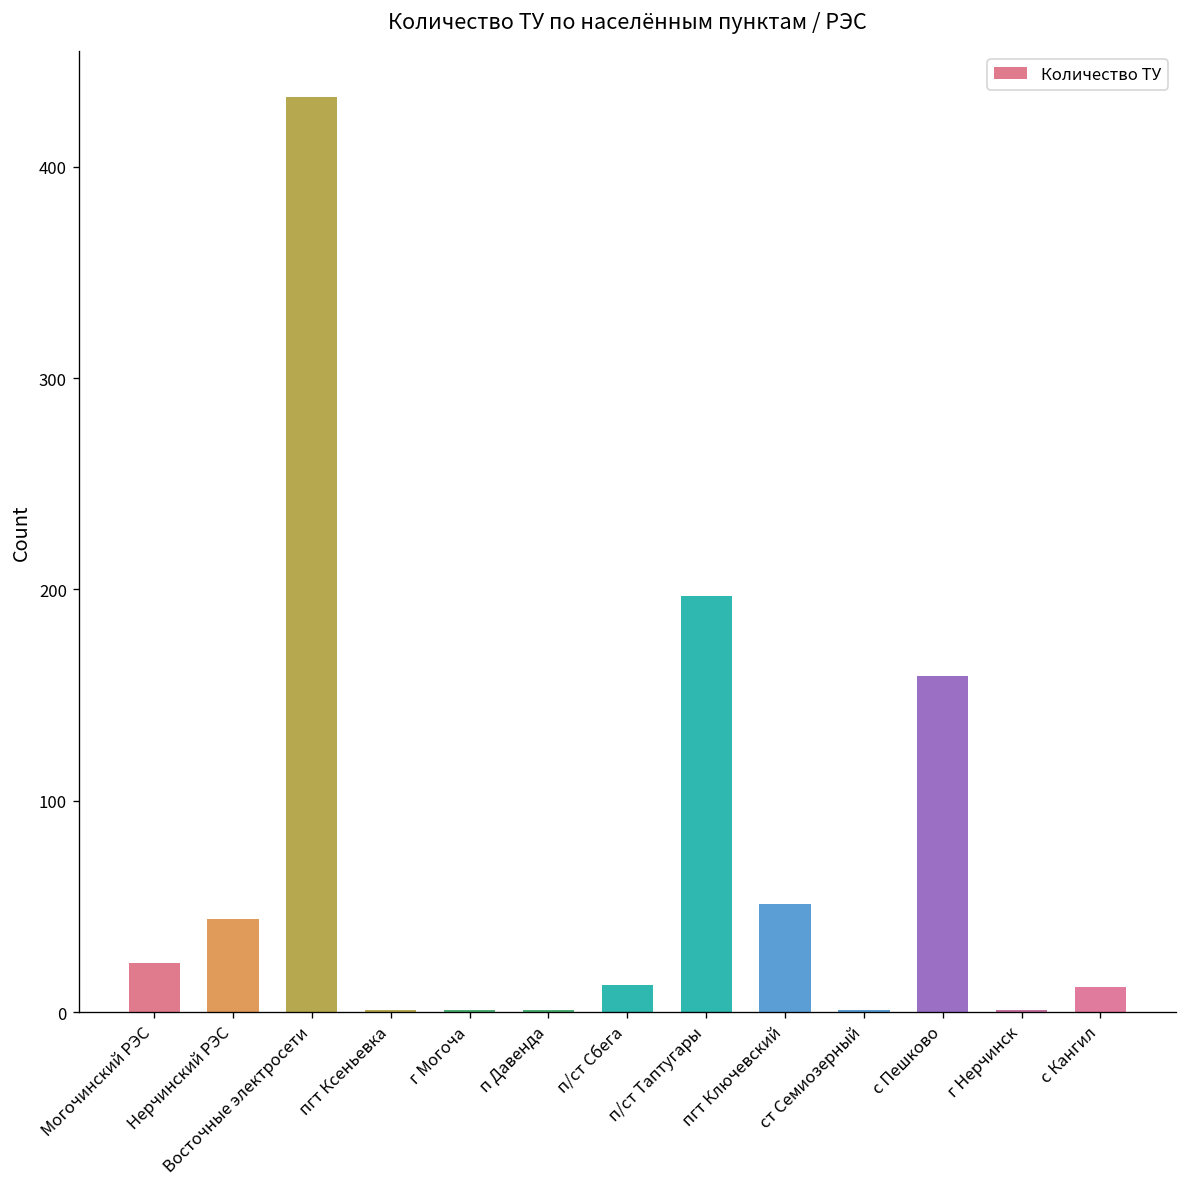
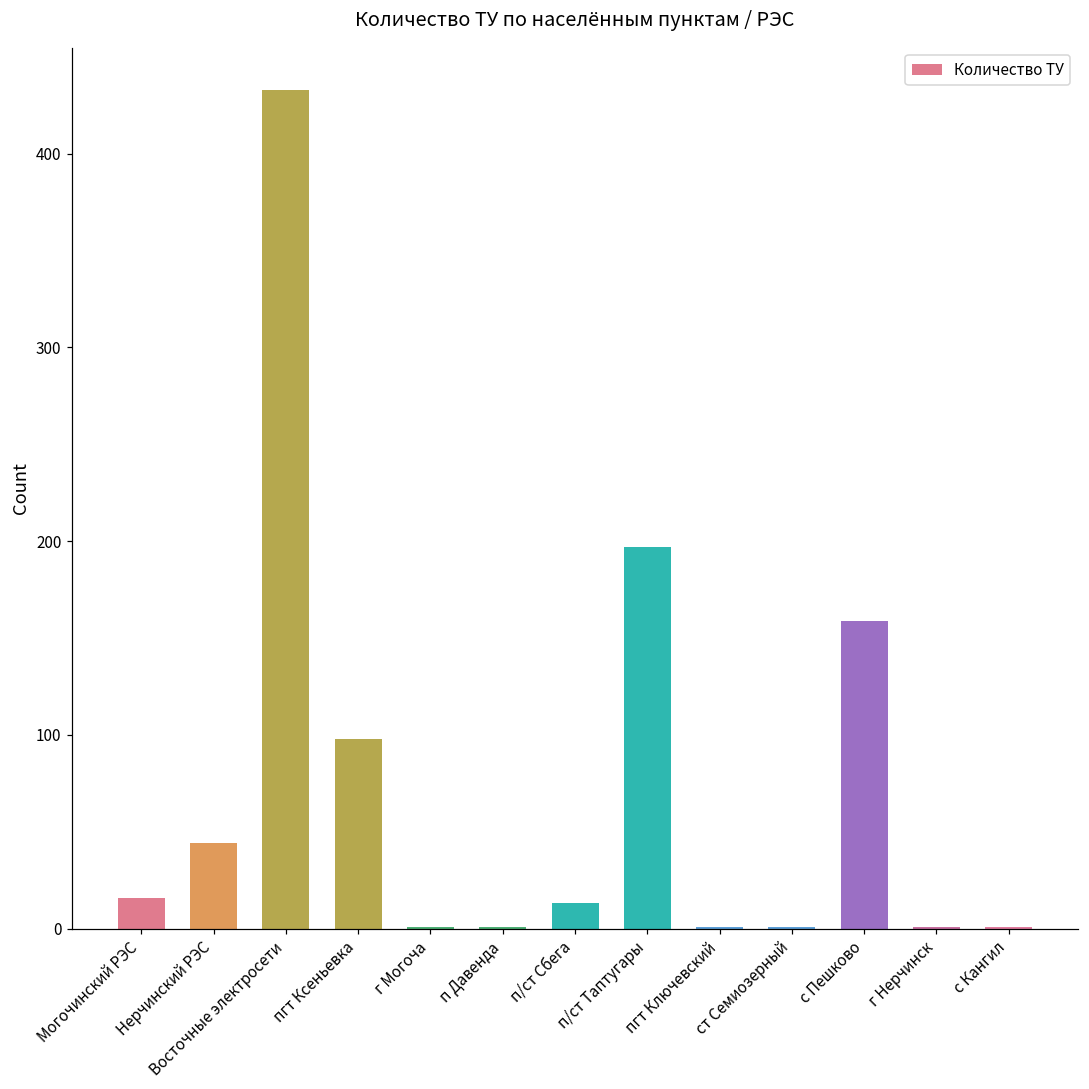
  {
-   "Могочинский РЭС": 23,
+   "Могочинский РЭС": 16,
    "Нерчинский РЭС": 44,
    "Восточные электросети": 433,
-   "пгт Ксеньевка": 1,
+   "пгт Ксеньевка": 98,
    "п/ст Сбега": 13,
    "п/ст Таптугары": 197,
-   "пгт Ключевский": 51,
+   "пгт Ключевский": 1,
    "с Пешково": 159,
-   "с Кангил": 12
+   "с Кангил": 1
  }
